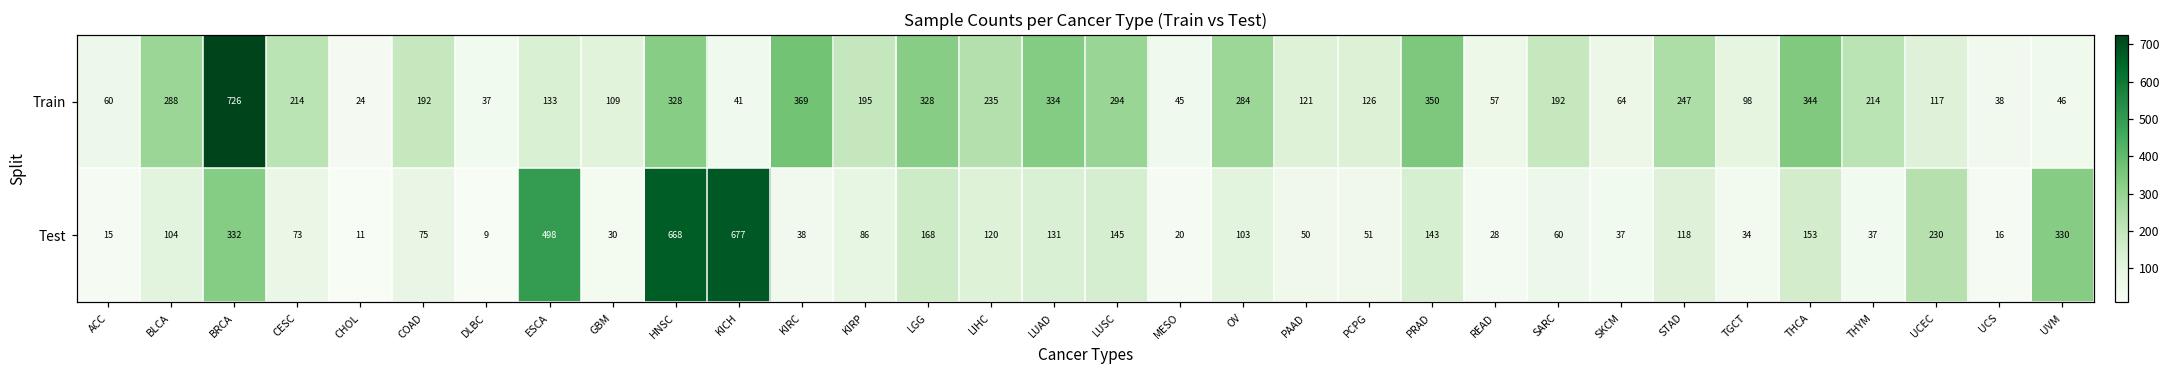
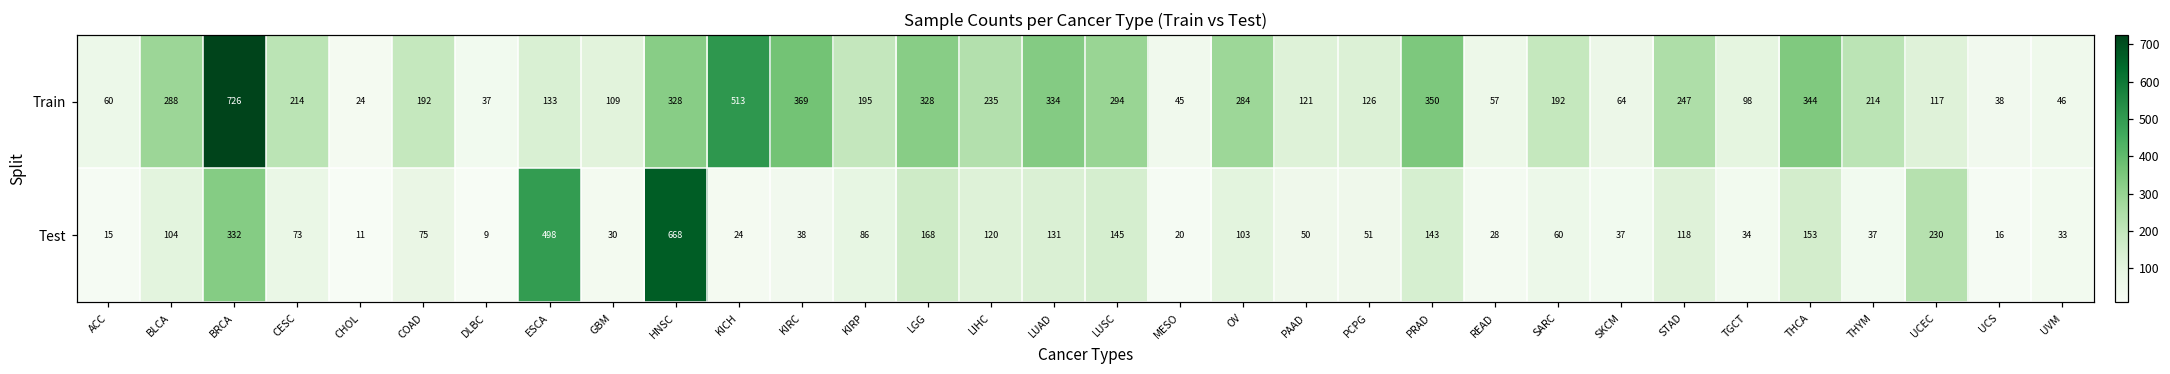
  {
    "Train": {
      "ACC": 60,
      "BLCA": 288,
      "BRCA": 726,
      "CESC": 214,
      "CHOL": 24,
      "COAD": 192,
      "DLBC": 37,
      "ESCA": 133,
      "GBM": 109,
      "HNSC": 328,
-     "KICH": 41,
+     "KICH": 513,
      "KIRC": 369,
      "KIRP": 195,
      "LGG": 328,
      "LIHC": 235,
      "LUAD": 334,
      "LUSC": 294,
      "MESO": 45,
      "OV": 284,
      "PAAD": 121,
      "PCPG": 126,
      "PRAD": 350,
      "READ": 57,
      "SARC": 192,
      "SKCM": 64,
      "STAD": 247,
      "TGCT": 98,
      "THCA": 344,
      "THYM": 214,
      "UCEC": 117,
      "UCS": 38,
      "UVM": 46
    },
    "Test": {
      "ACC": 15,
      "BLCA": 104,
      "BRCA": 332,
      "CESC": 73,
      "CHOL": 11,
      "COAD": 75,
      "DLBC": 9,
      "ESCA": 498,
      "GBM": 30,
      "HNSC": 668,
-     "KICH": 677,
+     "KICH": 24,
      "KIRC": 38,
      "KIRP": 86,
      "LGG": 168,
      "LIHC": 120,
      "LUAD": 131,
      "LUSC": 145,
      "MESO": 20,
      "OV": 103,
      "PAAD": 50,
      "PCPG": 51,
      "PRAD": 143,
      "READ": 28,
      "SARC": 60,
      "SKCM": 37,
      "STAD": 118,
      "TGCT": 34,
      "THCA": 153,
      "THYM": 37,
      "UCEC": 230,
      "UCS": 16,
-     "UVM": 330
+     "UVM": 33
    }
  }
